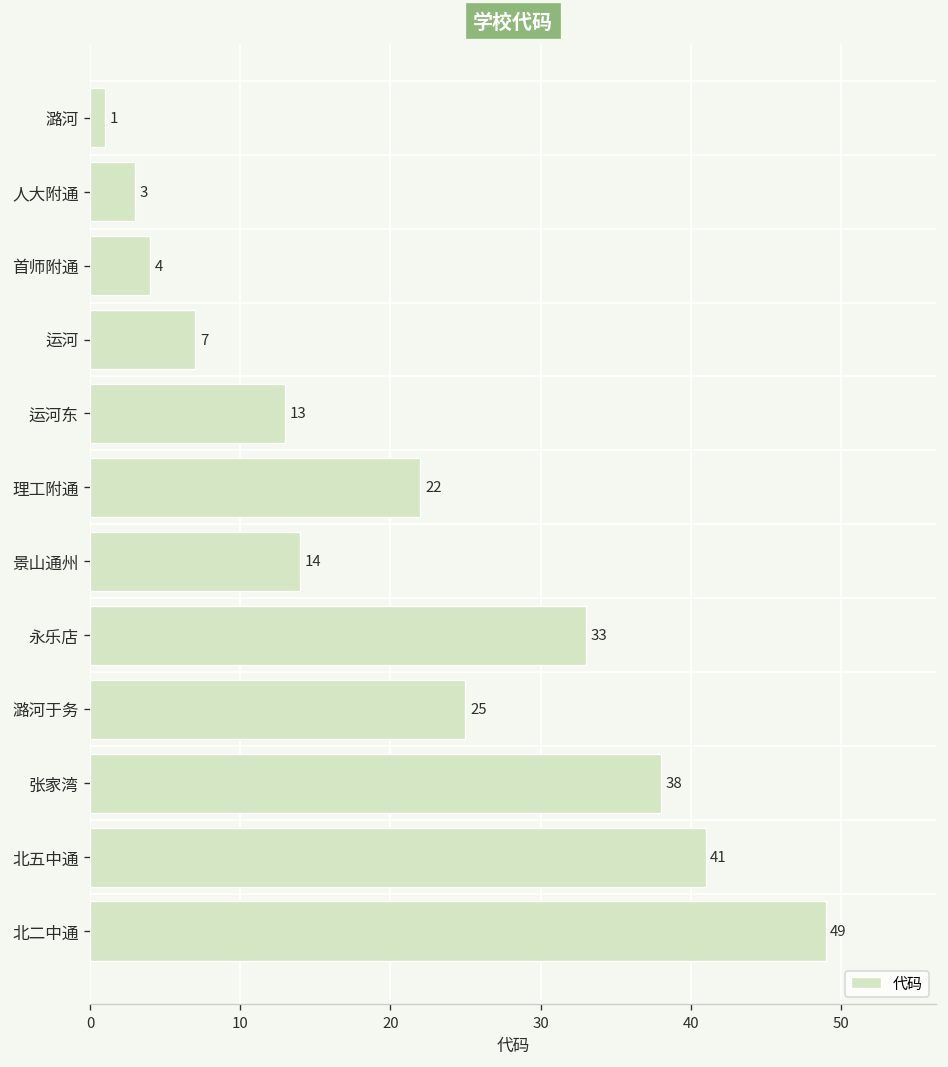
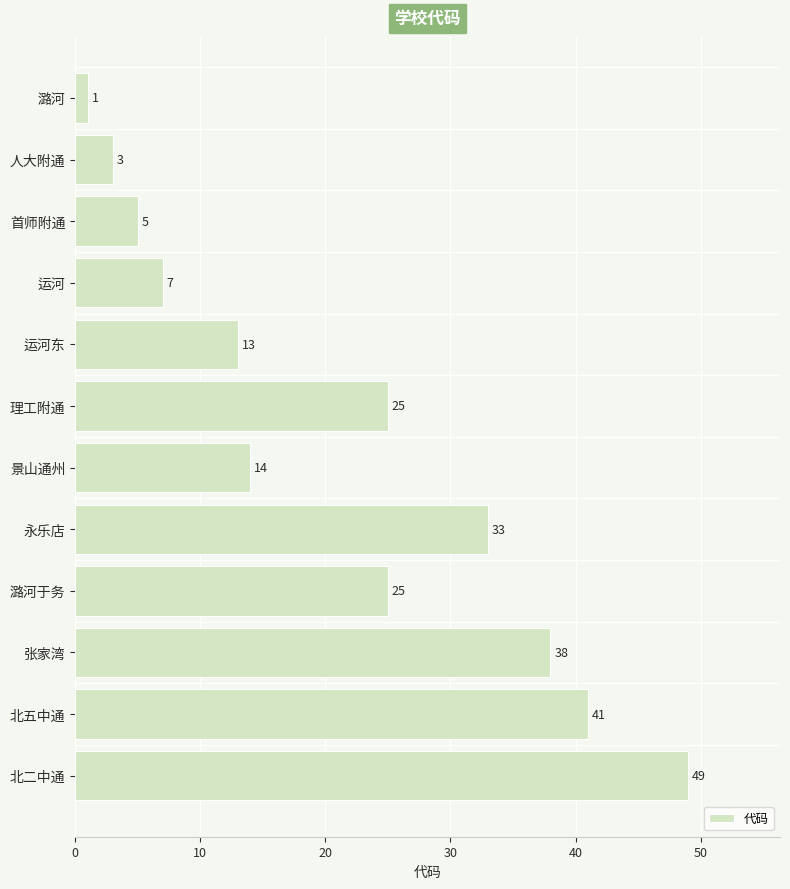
  {
    "潞河": 1,
    "人大附通": 3,
-   "首师附通": 4,
+   "首师附通": 5,
    "运河": 7,
    "运河东": 13,
-   "理工附通": 22,
+   "理工附通": 25,
    "景山通州": 14,
    "永乐店": 33,
    "潞河于务": 25,
    "张家湾": 38,
    "北五中通": 41,
    "北二中通": 49
  }
